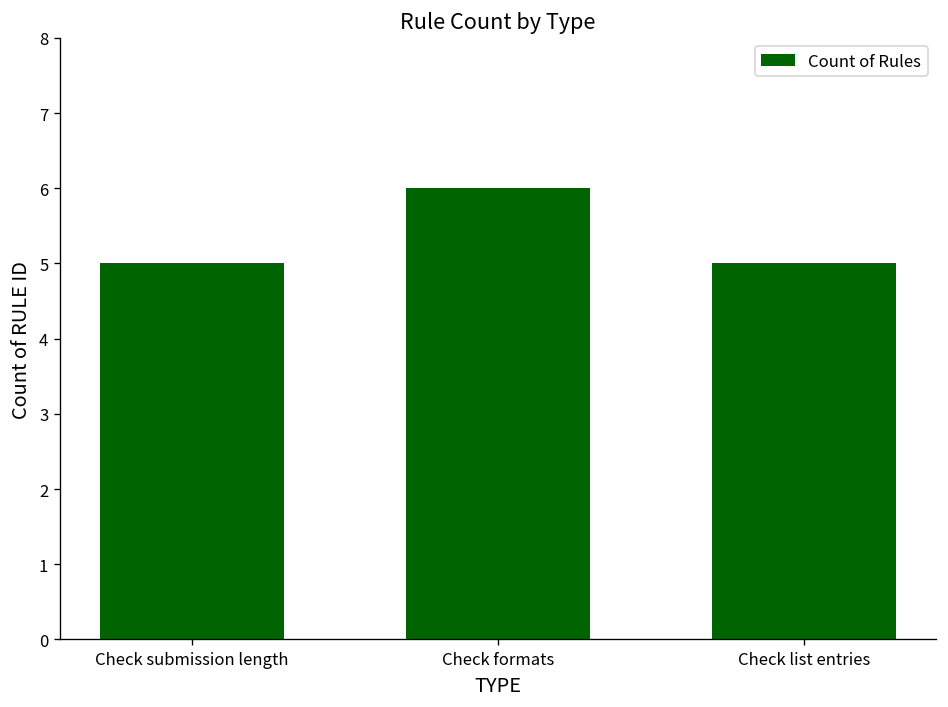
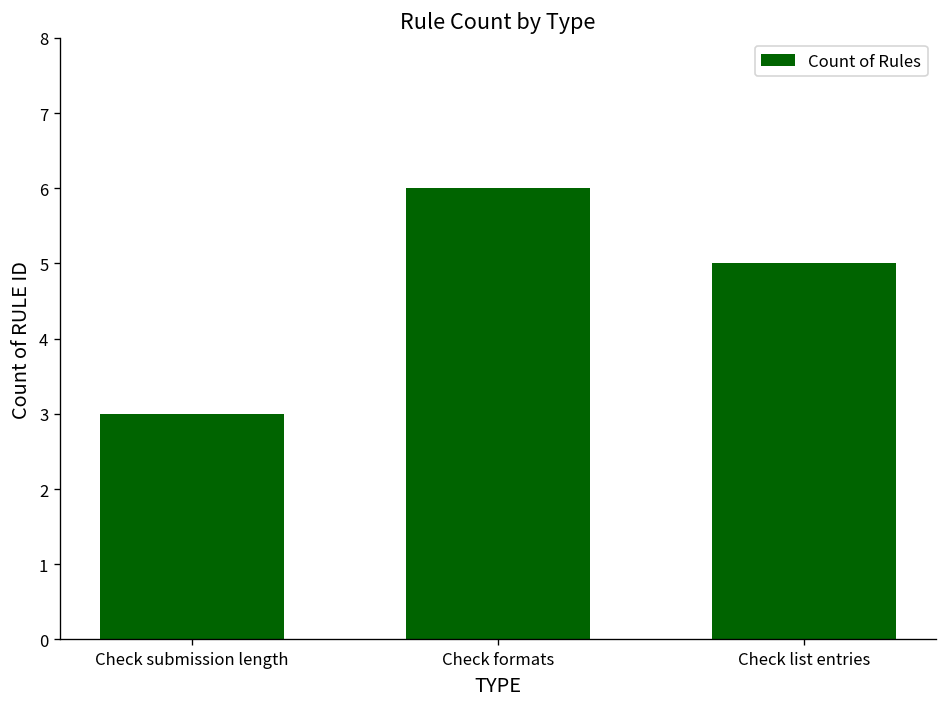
  {
-   "Check submission length": 5,
+   "Check submission length": 3,
    "Check formats": 6,
    "Check list entries": 5
  }
